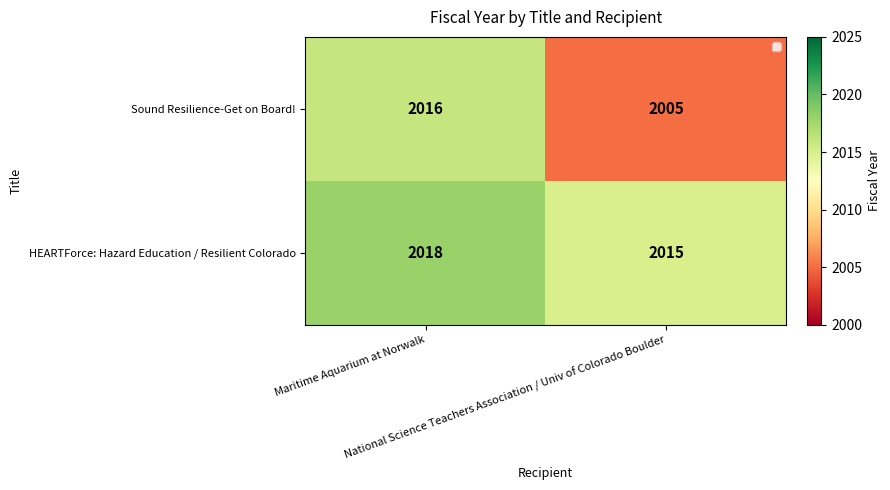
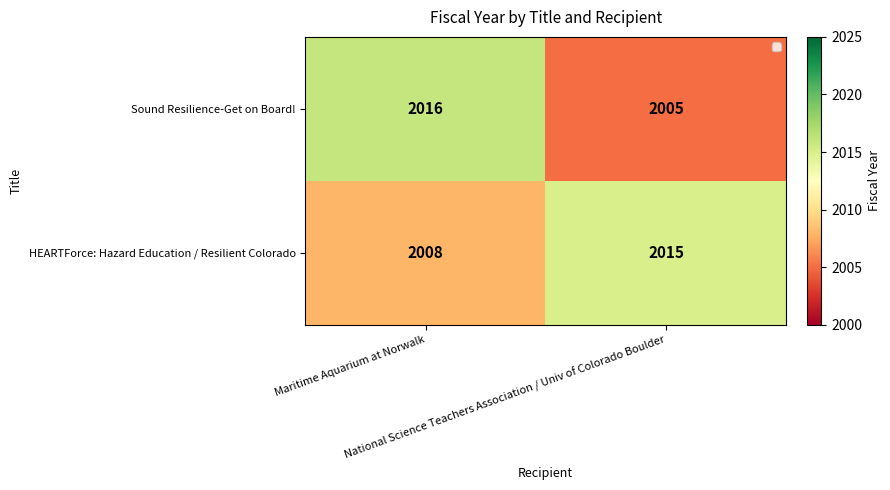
  {
    "Sound Resilience-Get on Board!": {
      "Maritime Aquarium at Norwalk": 2016,
      "National Science Teachers Association / Univ of Colorado Boulder": 2005
    },
    "HEARTForce: Hazard Education / Resilient Colorado": {
-     "Maritime Aquarium at Norwalk": 2018,
+     "Maritime Aquarium at Norwalk": 2008,
      "National Science Teachers Association / Univ of Colorado Boulder": 2015
    }
  }
